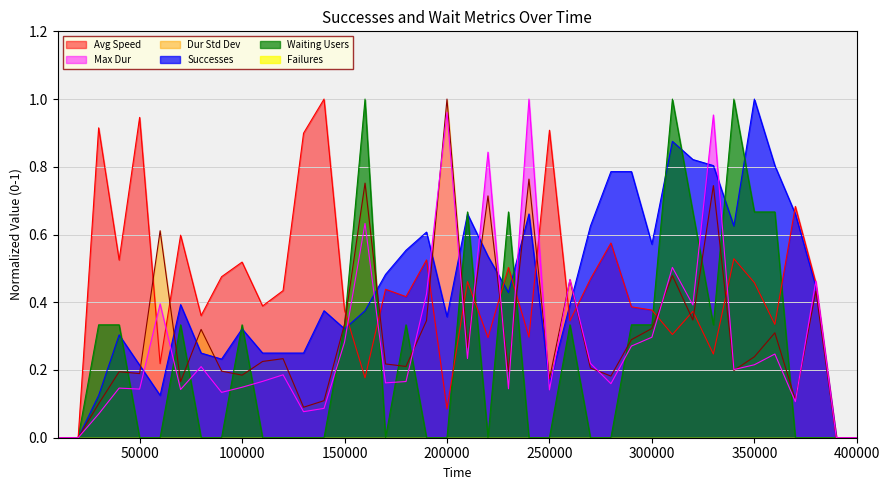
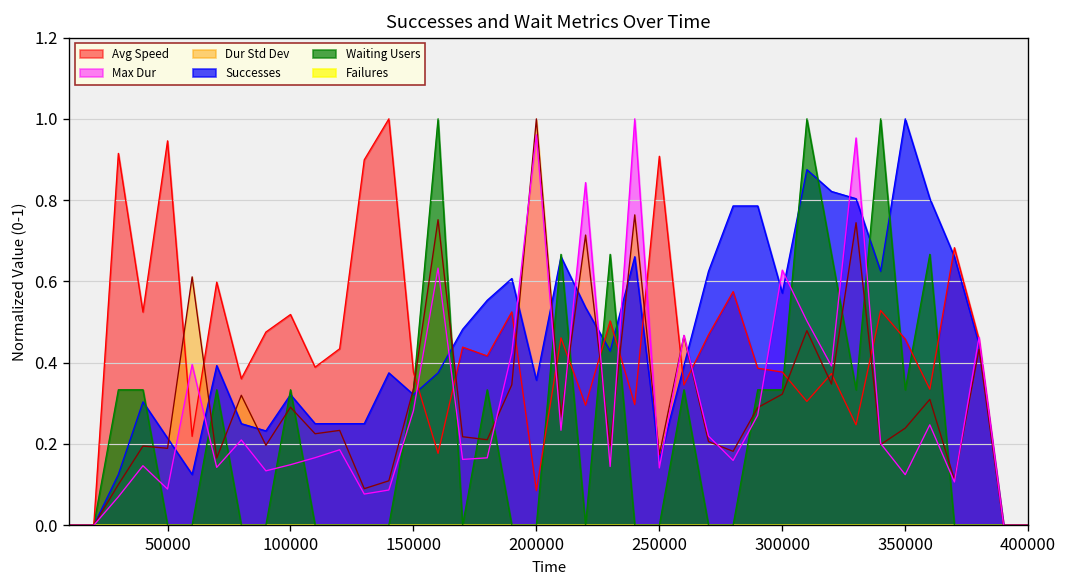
  {
    "Avg Speed": {
      "50000": 0.95,
      "100000": 0.52,
      "150000": 0.38,
      "200000": 0.09,
      "250000": 0.91,
      "300000": 0.38,
      "350000": 0.46
    },
    "Max Dur": {
-     "50000": 0.14,
+     "50000": 0.09,
      "100000": 0.15,
      "150000": 0.28,
      "200000": 0.96,
      "250000": 0.14,
-     "300000": 0.30,
-     "350000": 0.22
+     "300000": 0.63,
+     "350000": 0.12
    },
    "Dur Std Dev": {
      "50000": 0.19,
-     "100000": 0.18,
+     "100000": 0.29,
      "200000": 1.00,
      "250000": 0.17,
      "300000": 0.32,
      "350000": 0.24
    },
    "Successes": {
      "50000": 0.21,
      "100000": 0.32,
      "150000": 0.32,
      "200000": 0.36,
      "250000": 0.16,
      "300000": 0.57,
      "350000": 1.00
    },
    "Waiting Users": {
      "100000": 0.33,
      "300000": 0.33,
-     "350000": 0.67
+     "350000": 0.33
    },
    "Failures": {
      "100000": 0.00,
      "150000": 0.00,
      "300000": 0.00,
      "350000": 0.00
    }
  }
